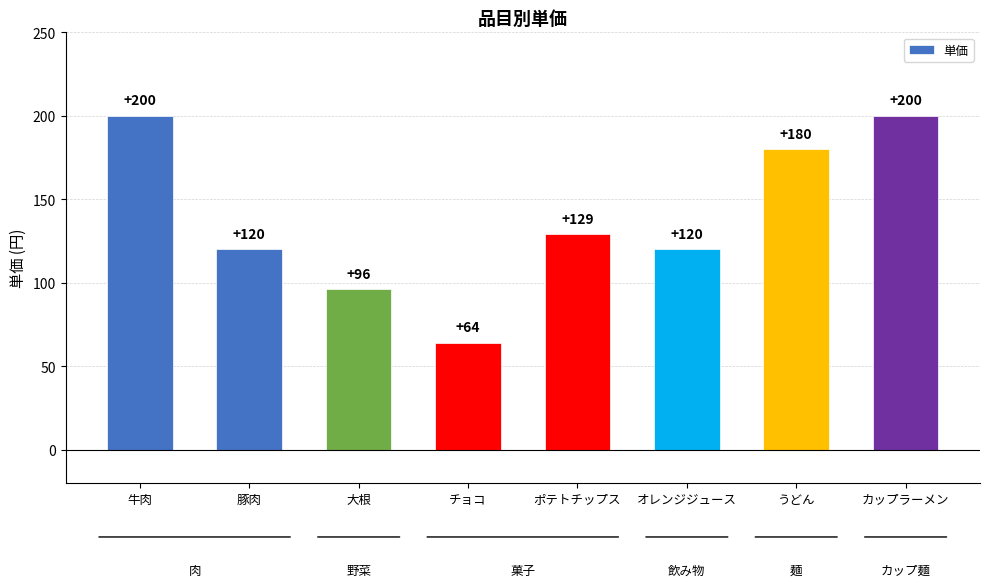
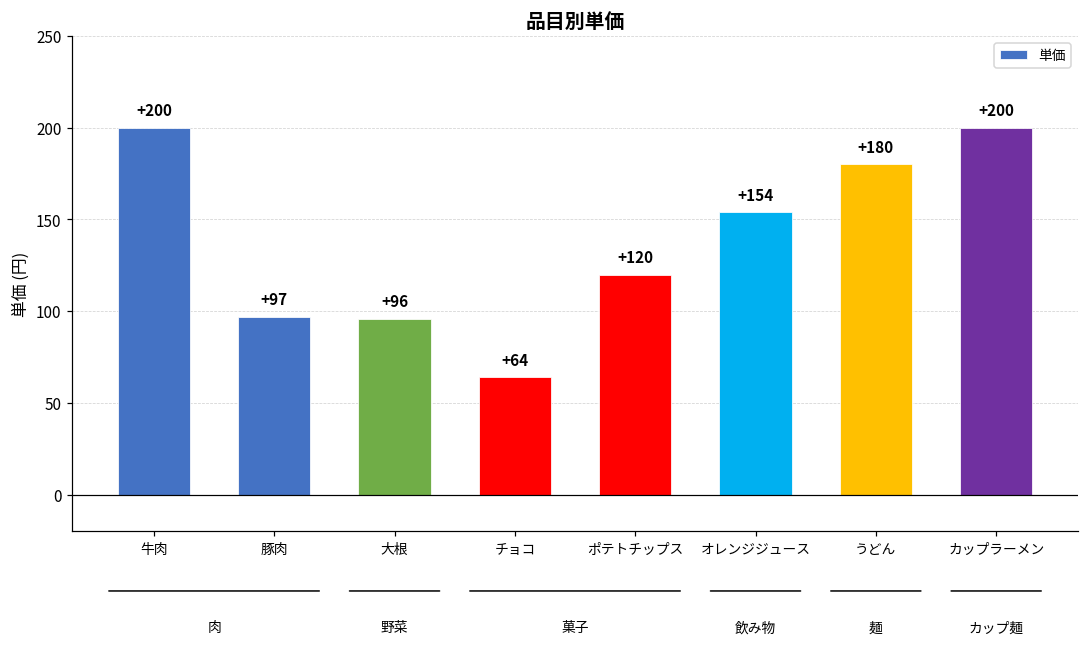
  {
    "牛肉": "+200",
-   "豚肉": "+120",
+   "豚肉": "+97",
    "大根": "+96",
    "チョコ": "+64",
-   "ポテトチップス": "+129",
-   "オレンジジュース": "+120",
+   "ポテトチップス": "+120",
+   "オレンジジュース": "+154",
    "うどん": "+180",
    "カップラーメン": "+200"
  }
